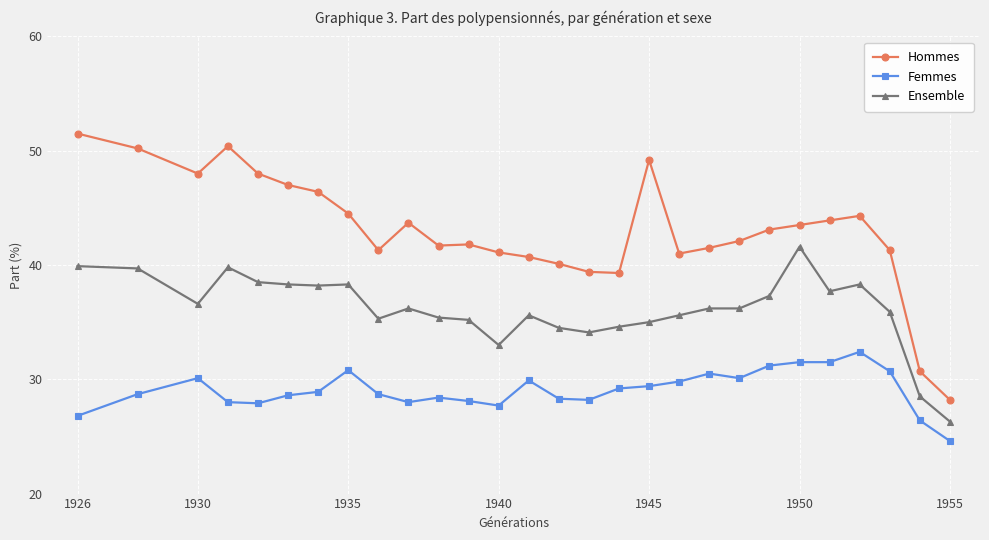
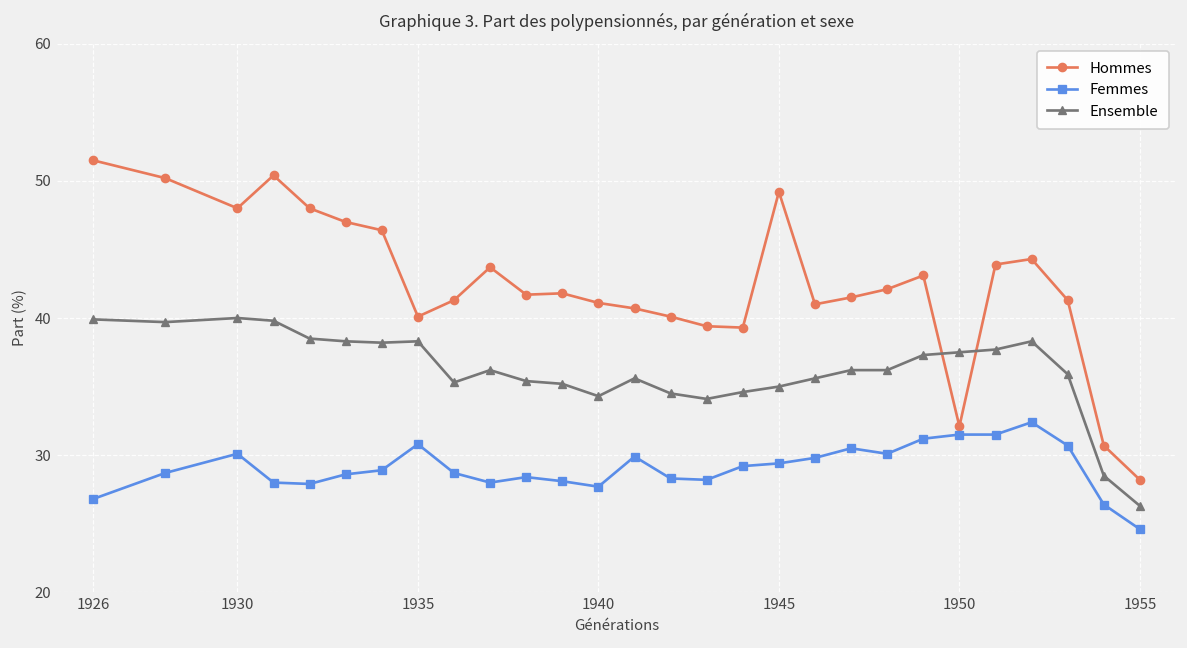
  {
    "Hommes": {
      "1926": 51.5,
      "1930": 48.0,
-     "1935": 44.5,
+     "1935": 40.1,
      "1940": 41.1,
      "1945": 49.2,
-     "1950": 43.5,
+     "1950": 32.1,
      "1955": 28.2
    },
    "Femmes": {
      "1926": 26.8,
      "1930": 30.1,
      "1935": 30.8,
      "1940": 27.7,
      "1945": 29.4,
      "1950": 31.5,
      "1955": 24.6
    },
    "Ensemble": {
      "1926": 39.9,
-     "1930": 36.6,
+     "1930": 40.0,
      "1935": 38.3,
-     "1940": 33.0,
+     "1940": 34.3,
      "1945": 35.0,
-     "1950": 41.6,
+     "1950": 37.5,
      "1955": 26.3
    }
  }
